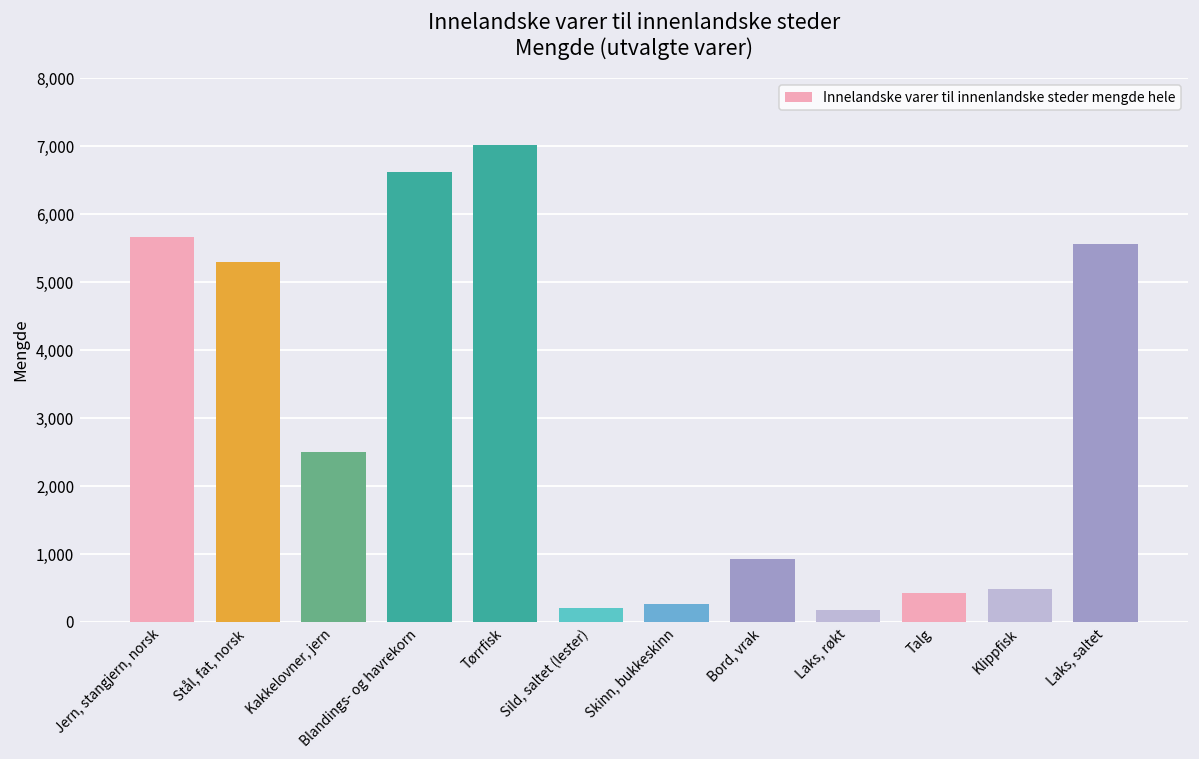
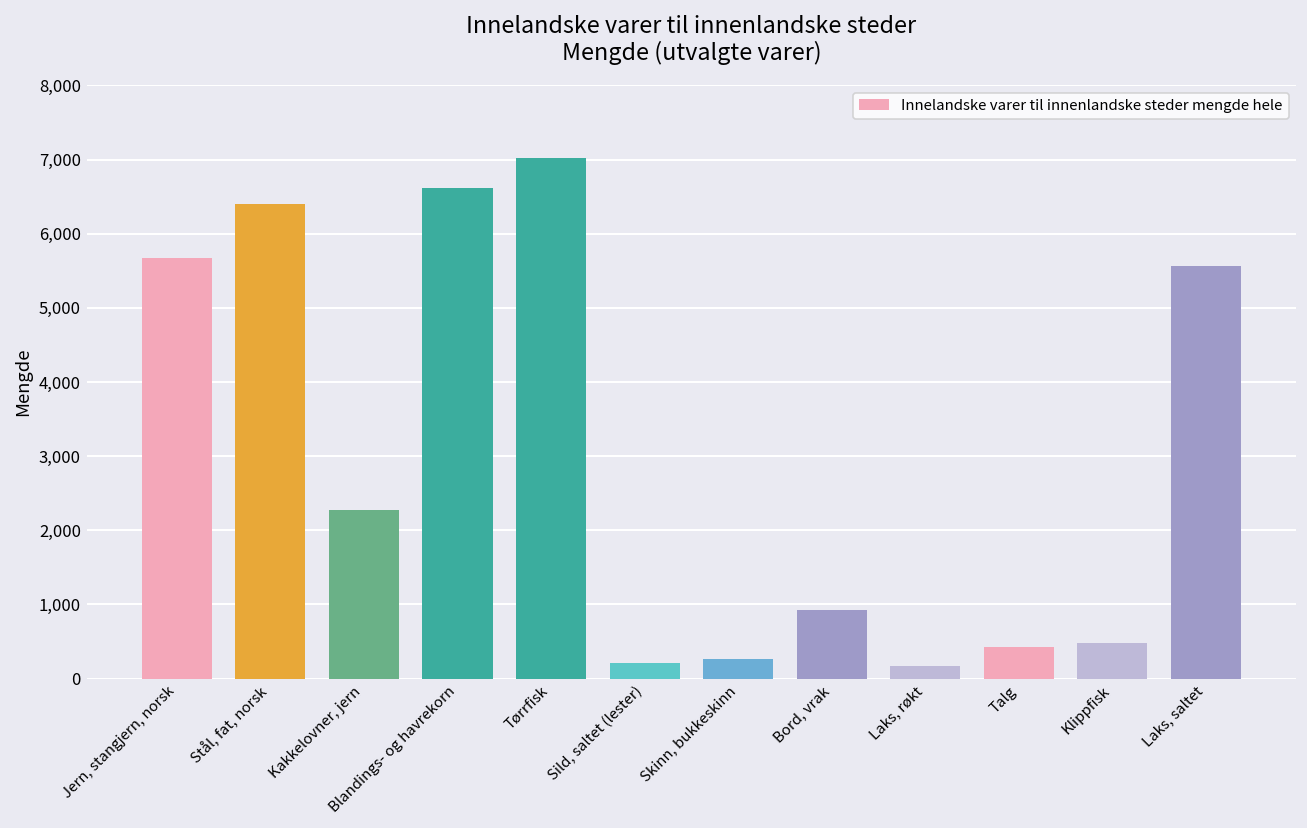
  {
    "Jern, stangjern, norsk": "5,700",
-   "Stål, fat, norsk": "5,300",
-   "Kakkelovner, jern": "2,500",
+   "Stål, fat, norsk": "6,400",
+   "Kakkelovner, jern": "2,300",
    "Blandings- og havrekorn": "6,600",
    "Tørrfisk": "7,000",
    "Sild, saltet (lester)": "200",
    "Skinn, bukkeskinn": "300",
    "Bord, vrak": "900",
    "Laks, røkt": "200",
    "Talg": "400",
    "Klippfisk": "500",
    "Laks, saltet": "5,600"
  }
